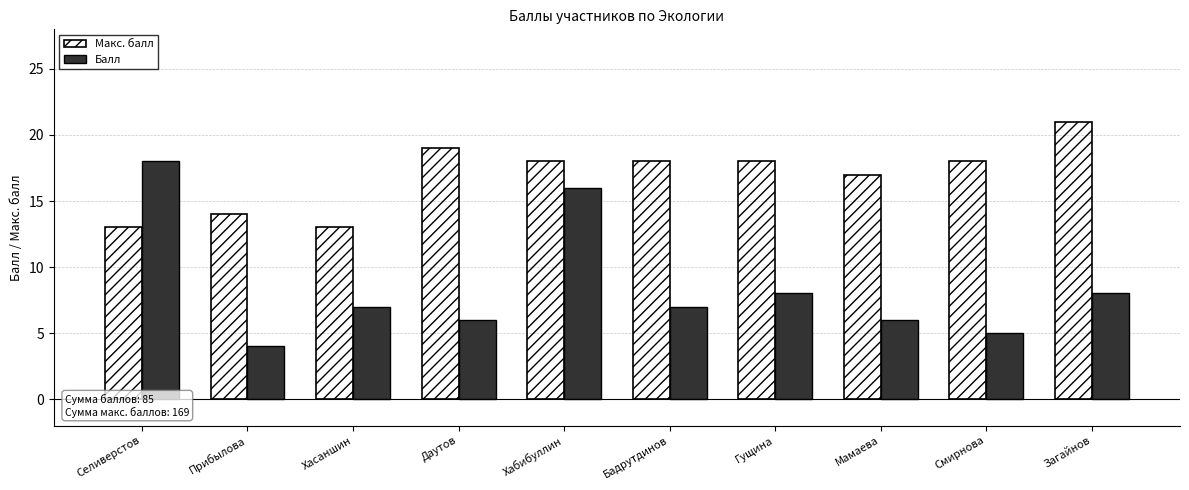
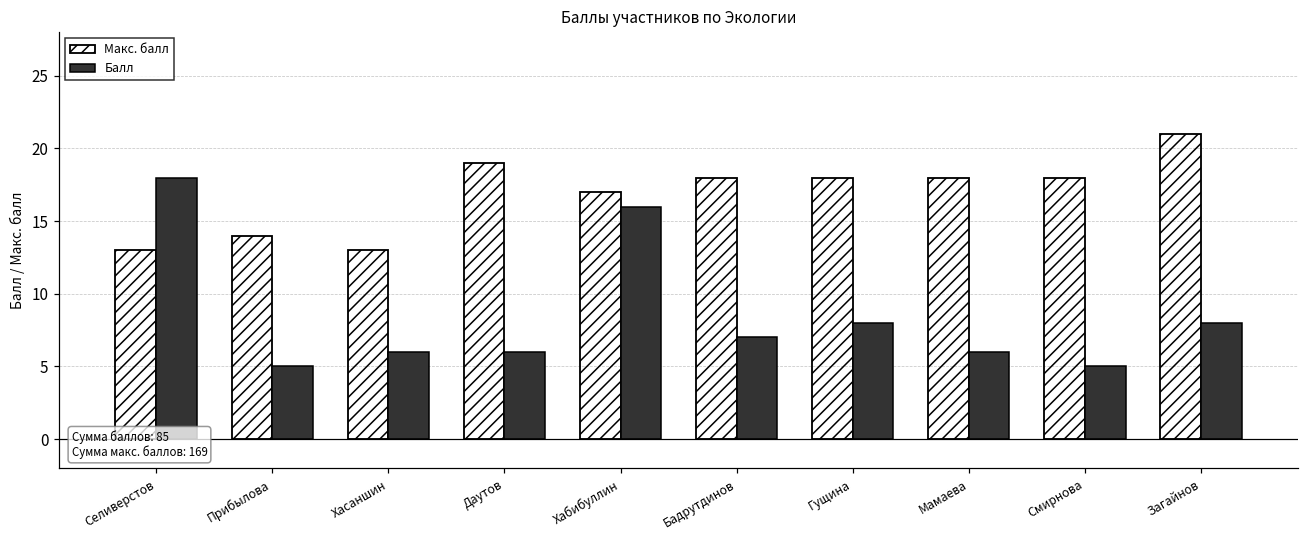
  {
    "Макс. балл": {
      "Селиверстов": 13,
      "Прибылова": 14,
      "Хасаншин": 13,
      "Даутов": 19,
-     "Хабибуллин": 18,
+     "Хабибуллин": 17,
      "Бадрутдинов": 18,
      "Гущина": 18,
-     "Мамаева": 17,
+     "Мамаева": 18,
      "Смирнова": 18,
      "Загайнов": 21
    },
    "Балл": {
      "Селиверстов": 18,
-     "Прибылова": 4,
-     "Хасаншин": 7,
+     "Прибылова": 5,
+     "Хасаншин": 6,
      "Даутов": 6,
      "Хабибуллин": 16,
      "Бадрутдинов": 7,
      "Гущина": 8,
      "Мамаева": 6,
      "Смирнова": 5,
      "Загайнов": 8
    }
  }
